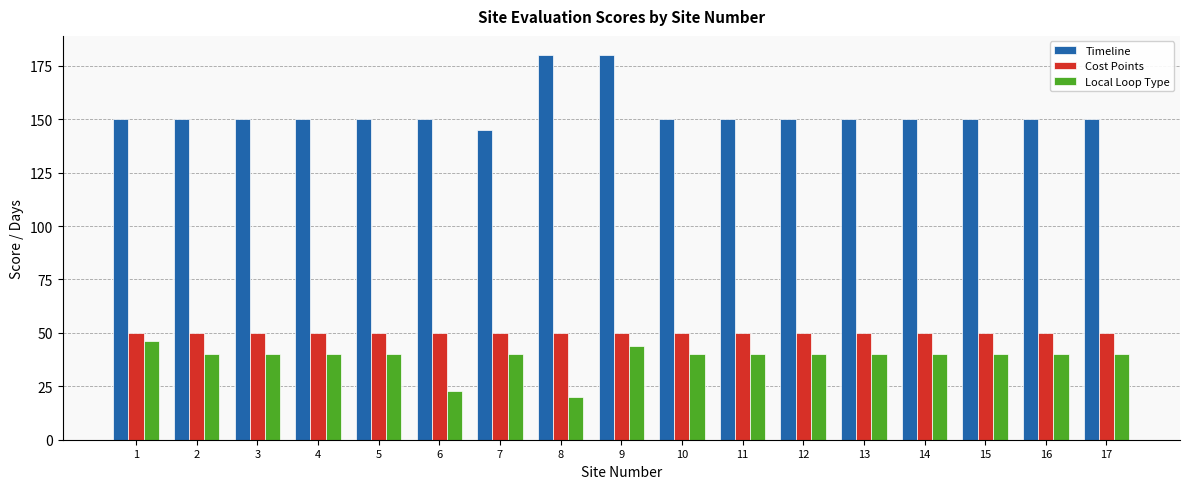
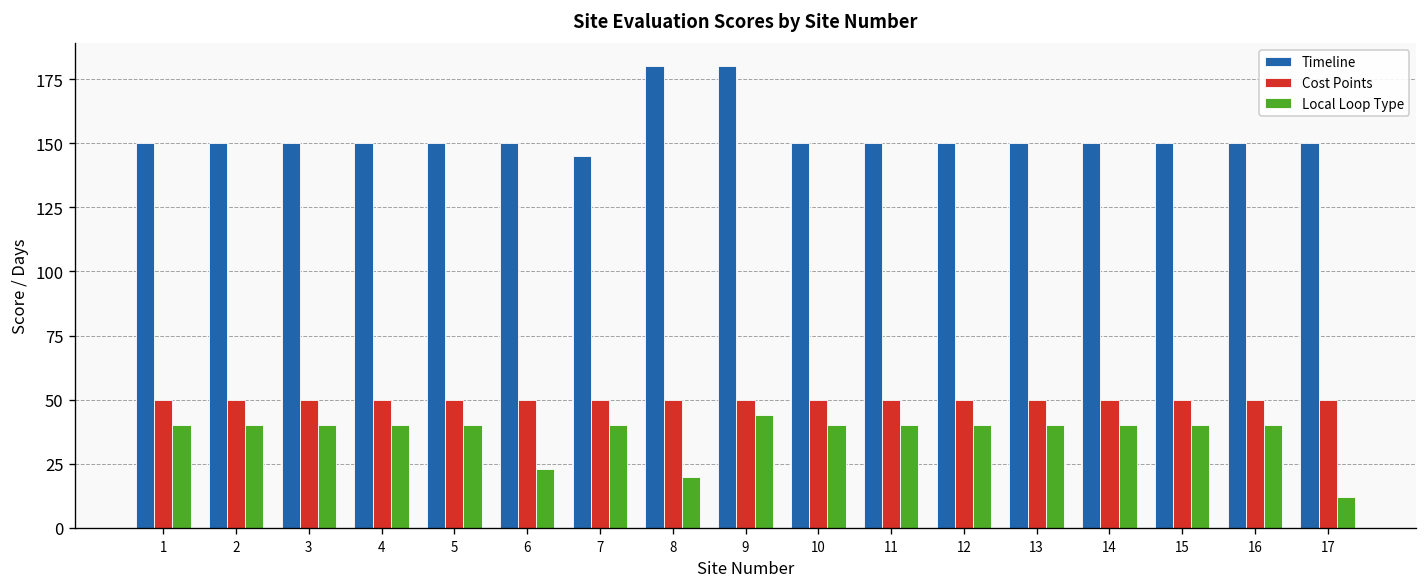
  {
    "Timeline": {
      "1": 150,
      "2": 150,
      "3": 150,
      "4": 150,
      "5": 150,
      "6": 150,
      "7": 145,
      "8": 180,
      "9": 180,
      "10": 150,
      "11": 150,
      "12": 150,
      "13": 150,
      "14": 150,
      "15": 150,
      "16": 150,
      "17": 150
    },
    "Cost Points": {
      "1": 50,
      "2": 50,
      "3": 50,
      "4": 50,
      "5": 50,
      "6": 50,
      "7": 50,
      "8": 50,
      "9": 50,
      "10": 50,
      "11": 50,
      "12": 50,
      "13": 50,
      "14": 50,
      "15": 50,
      "16": 50,
      "17": 50
    },
    "Local Loop Type": {
-     "1": 46,
+     "1": 40,
      "2": 40,
      "3": 40,
      "4": 40,
      "5": 40,
      "6": 23,
      "7": 40,
      "8": 20,
      "9": 44,
      "10": 40,
      "11": 40,
      "12": 40,
      "13": 40,
      "14": 40,
      "15": 40,
      "16": 40,
-     "17": 40
+     "17": 12
    }
  }
